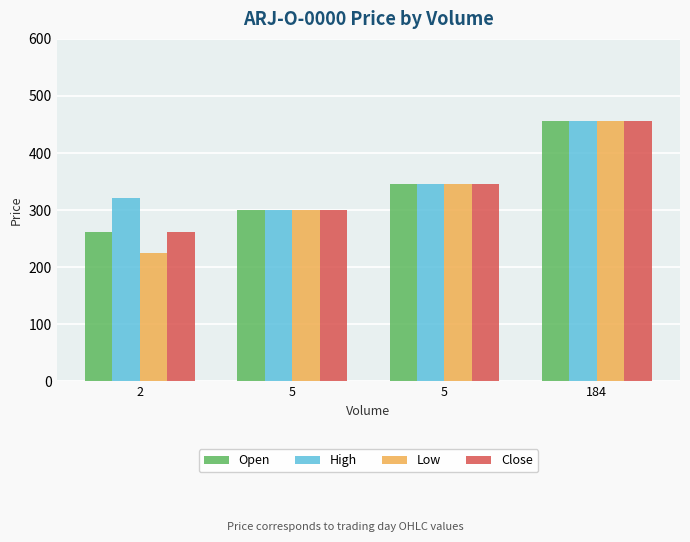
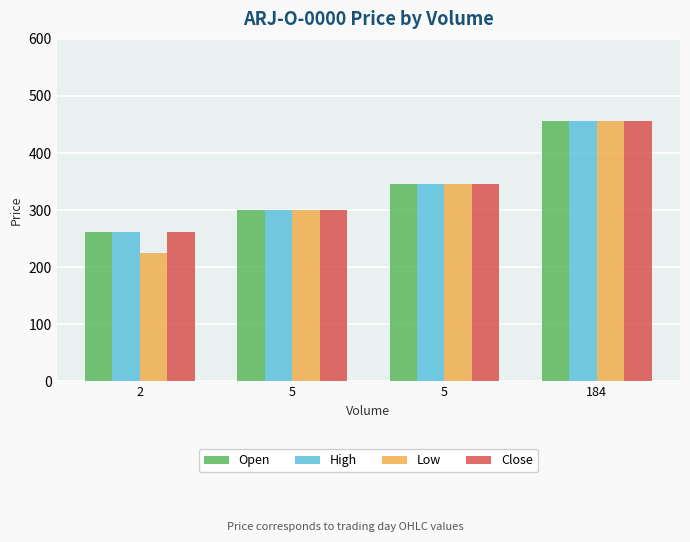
  {
    "Open": {
      "2": 260,
      "184": 460
    },
    "High": {
-     "2": 320,
+     "2": 260,
      "184": 460
    },
    "Low": {
      "2": 230,
      "184": 460
    },
    "Close": {
      "2": 260,
      "184": 460
    }
  }
